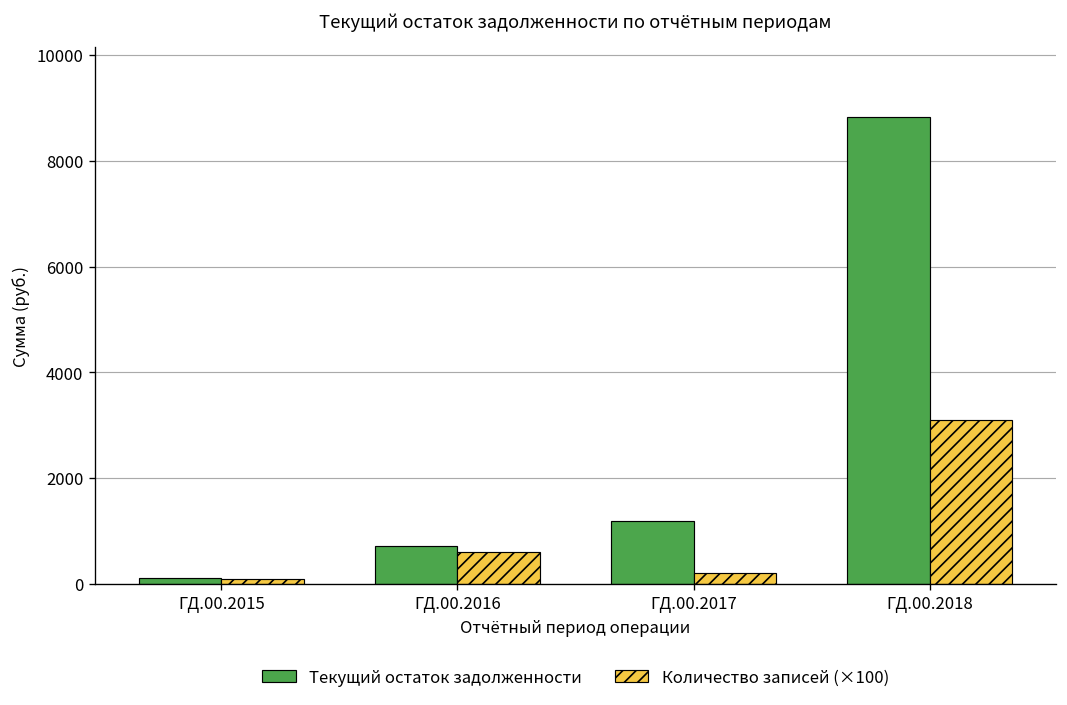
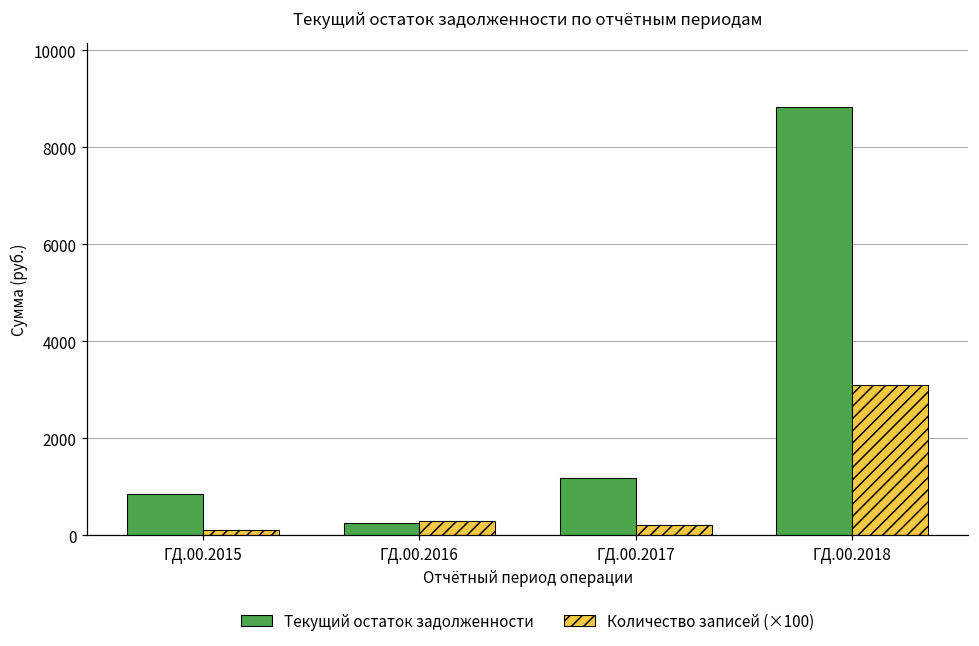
  {
    "Текущий остаток задолженности": {
-     "ГД.00.2015": 100,
-     "ГД.00.2016": 700,
+     "ГД.00.2015": 800,
+     "ГД.00.2016": 300,
      "ГД.00.2017": 1200,
      "ГД.00.2018": 8800
    },
    "Количество записей (×100)": {
      "ГД.00.2015": 100,
-     "ГД.00.2016": 600,
+     "ГД.00.2016": 300,
      "ГД.00.2017": 200,
      "ГД.00.2018": 3100
    }
  }
